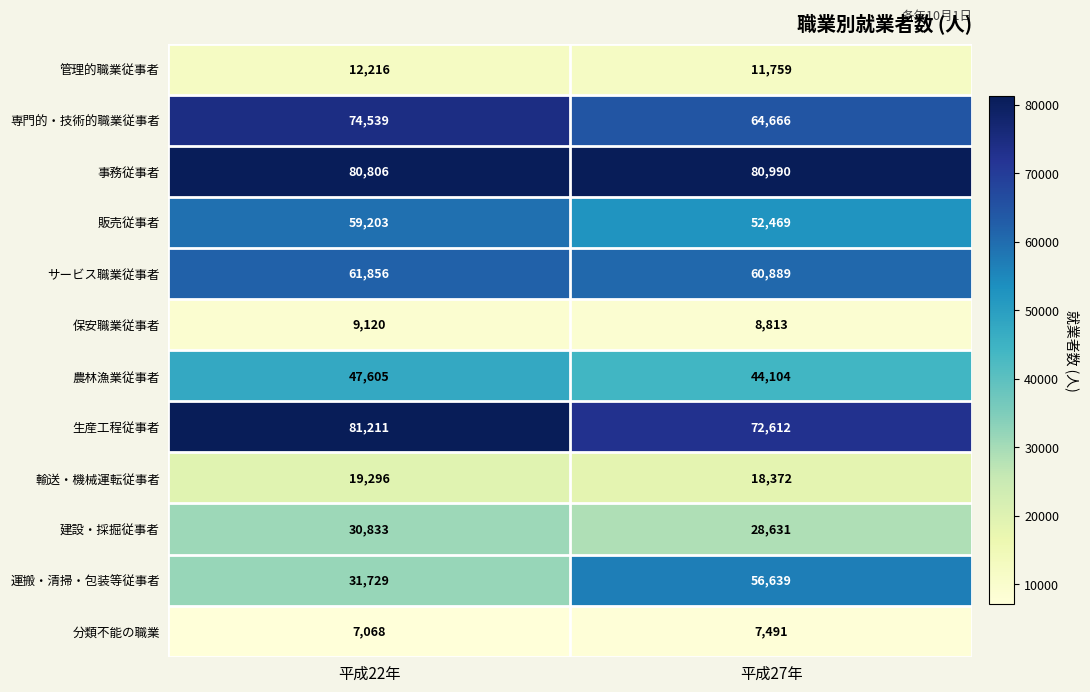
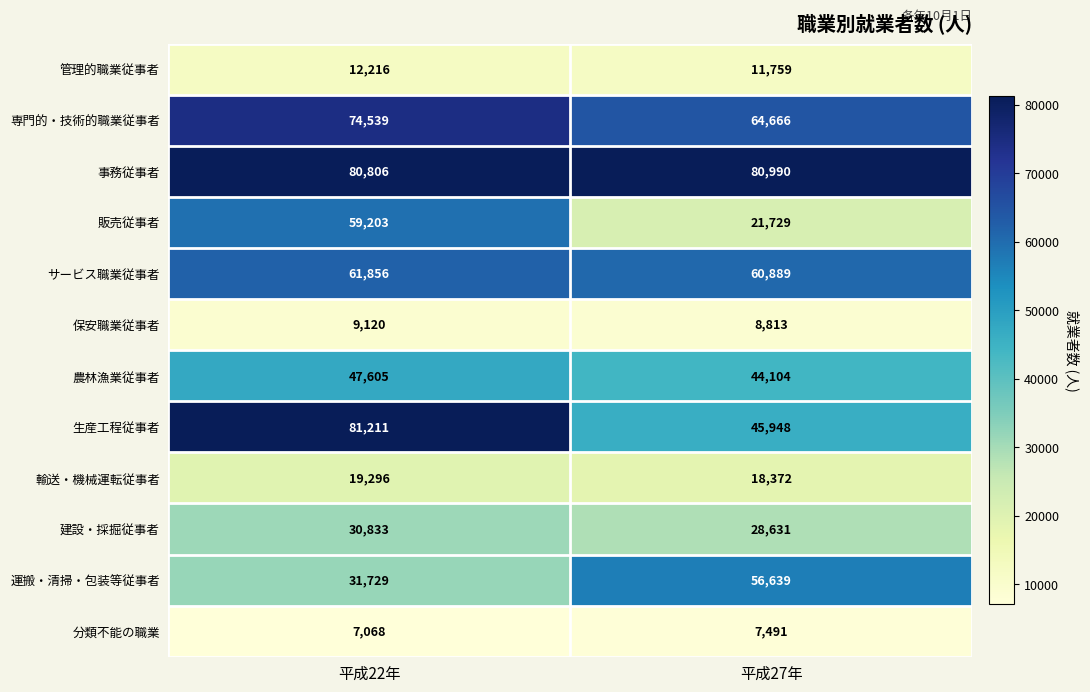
  {
    "管理的職業従事者": {
      "平成22年": "12,216",
      "平成27年": "11,759"
    },
    "専門的・技術的職業従事者": {
      "平成22年": "74,539",
      "平成27年": "64,666"
    },
    "事務従事者": {
      "平成22年": "80,806",
      "平成27年": "80,990"
    },
    "販売従事者": {
      "平成22年": "59,203",
-     "平成27年": "52,469"
+     "平成27年": "21,729"
    },
    "サービス職業従事者": {
      "平成22年": "61,856",
      "平成27年": "60,889"
    },
    "保安職業従事者": {
      "平成22年": "9,120",
      "平成27年": "8,813"
    },
    "農林漁業従事者": {
      "平成22年": "47,605",
      "平成27年": "44,104"
    },
    "生産工程従事者": {
      "平成22年": "81,211",
-     "平成27年": "72,612"
+     "平成27年": "45,948"
    },
    "輸送・機械運転従事者": {
      "平成22年": "19,296",
      "平成27年": "18,372"
    },
    "建設・採掘従事者": {
      "平成22年": "30,833",
      "平成27年": "28,631"
    },
    "運搬・清掃・包装等従事者": {
      "平成22年": "31,729",
      "平成27年": "56,639"
    },
    "分類不能の職業": {
      "平成22年": "7,068",
      "平成27年": "7,491"
    }
  }
